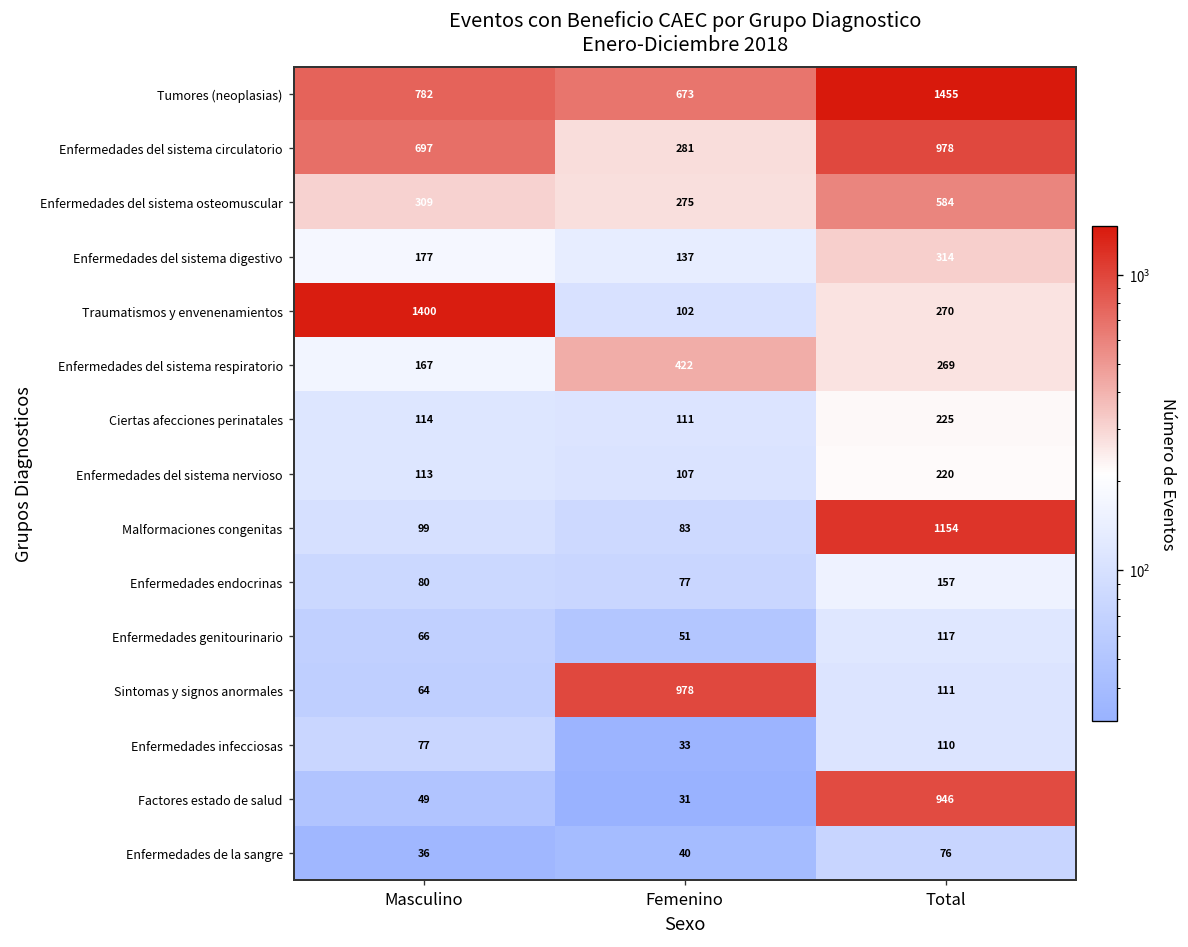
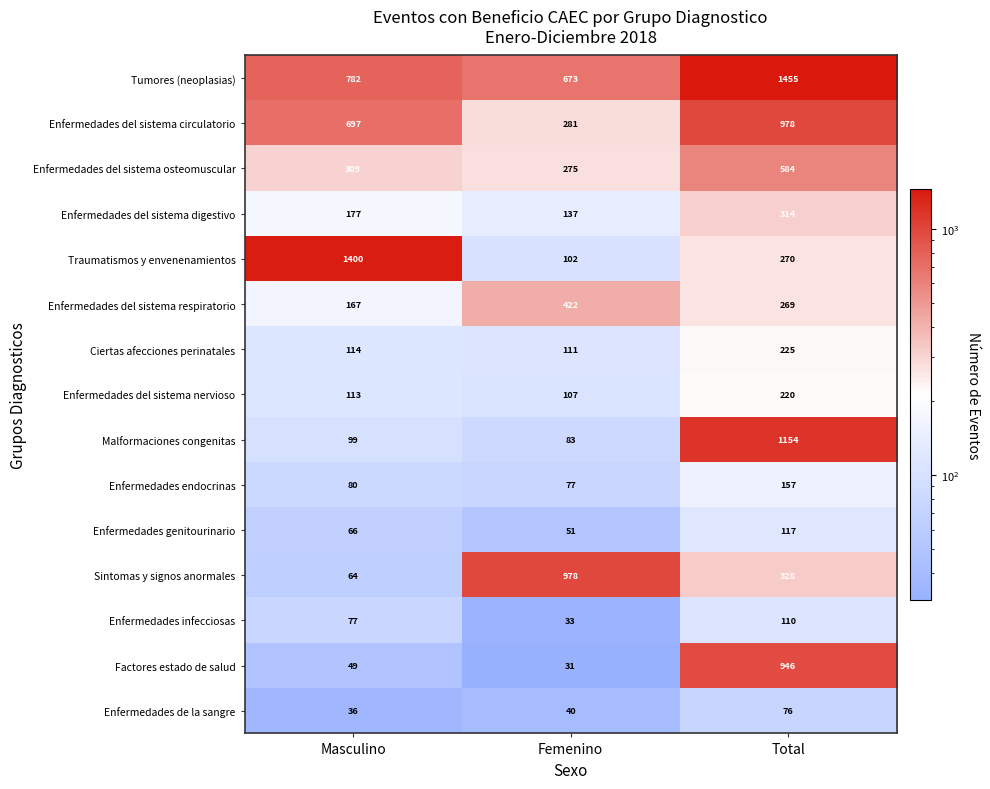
  {
    "Tumores (neoplasias)": {
      "Masculino": 782,
      "Femenino": 673,
      "Total": 1455
    },
    "Enfermedades del sistema circulatorio": {
      "Masculino": 697,
      "Femenino": 281,
      "Total": 978
    },
    "Enfermedades del sistema osteomuscular": {
      "Femenino": 275,
      "Total": 584
    },
    "Enfermedades del sistema digestivo": {
      "Masculino": 177,
      "Femenino": 137,
      "Total": 314
    },
    "Traumatismos y envenenamientos": {
      "Masculino": 1400,
      "Femenino": 102,
      "Total": 270
    },
    "Enfermedades del sistema respiratorio": {
      "Masculino": 167,
      "Femenino": 422,
      "Total": 269
    },
    "Ciertas afecciones perinatales": {
      "Masculino": 114,
      "Femenino": 111,
      "Total": 225
    },
    "Enfermedades del sistema nervioso": {
      "Masculino": 113,
      "Femenino": 107,
      "Total": 220
    },
    "Malformaciones congenitas": {
      "Masculino": 99,
      "Femenino": 83,
      "Total": 1154
    },
    "Enfermedades endocrinas": {
      "Masculino": 80,
      "Femenino": 77,
      "Total": 157
    },
    "Enfermedades genitourinario": {
      "Masculino": 66,
      "Femenino": 51,
      "Total": 117
    },
    "Sintomas y signos anormales": {
      "Masculino": 64,
      "Femenino": 978,
-     "Total": 111
+     "Total": 328
    },
    "Enfermedades infecciosas": {
      "Masculino": 77,
      "Femenino": 33,
      "Total": 110
    },
    "Factores estado de salud": {
      "Masculino": 49,
      "Femenino": 31,
      "Total": 946
    },
    "Enfermedades de la sangre": {
      "Masculino": 36,
      "Femenino": 40,
      "Total": 76
    }
  }
